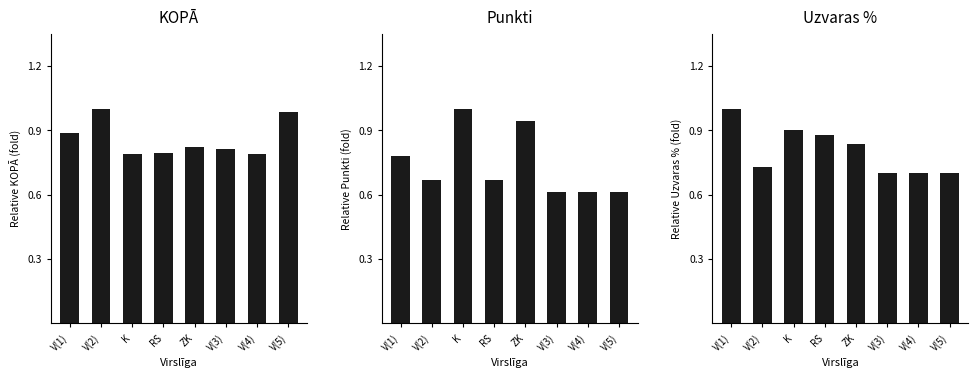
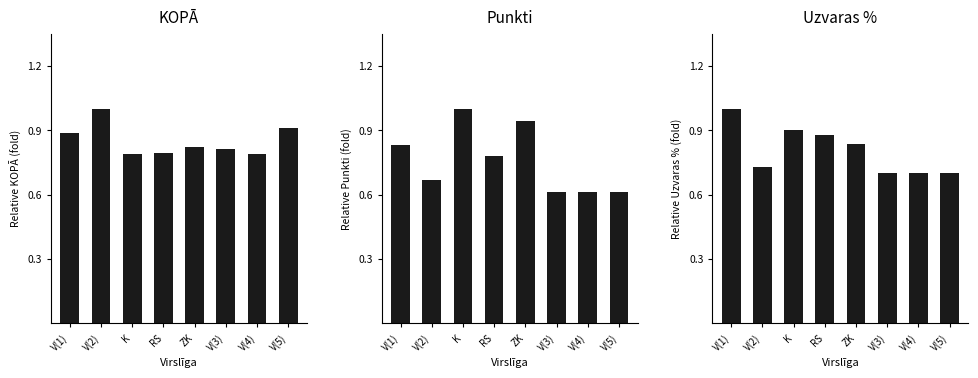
  {
    "KOPĀ": {
      "V(1)": 0.89,
      "V(2)": 1.00,
      "K": 0.79,
      "RS": 0.79,
      "ZK": 0.82,
      "V(3)": 0.81,
      "V(4)": 0.79,
-     "V(5)": 0.99
+     "V(5)": 0.91
    },
    "Punkti": {
-     "V(1)": 0.78,
+     "V(1)": 0.83,
      "V(2)": 0.67,
      "K": 1.00,
-     "RS": 0.67,
+     "RS": 0.78,
      "ZK": 0.94,
      "V(3)": 0.61,
      "V(4)": 0.61,
      "V(5)": 0.61
    },
    "Uzvaras %": {
      "V(1)": 1.00,
      "V(2)": 0.73,
      "K": 0.90,
      "RS": 0.88,
      "ZK": 0.84,
      "V(3)": 0.70,
      "V(4)": 0.70,
      "V(5)": 0.70
    }
  }
